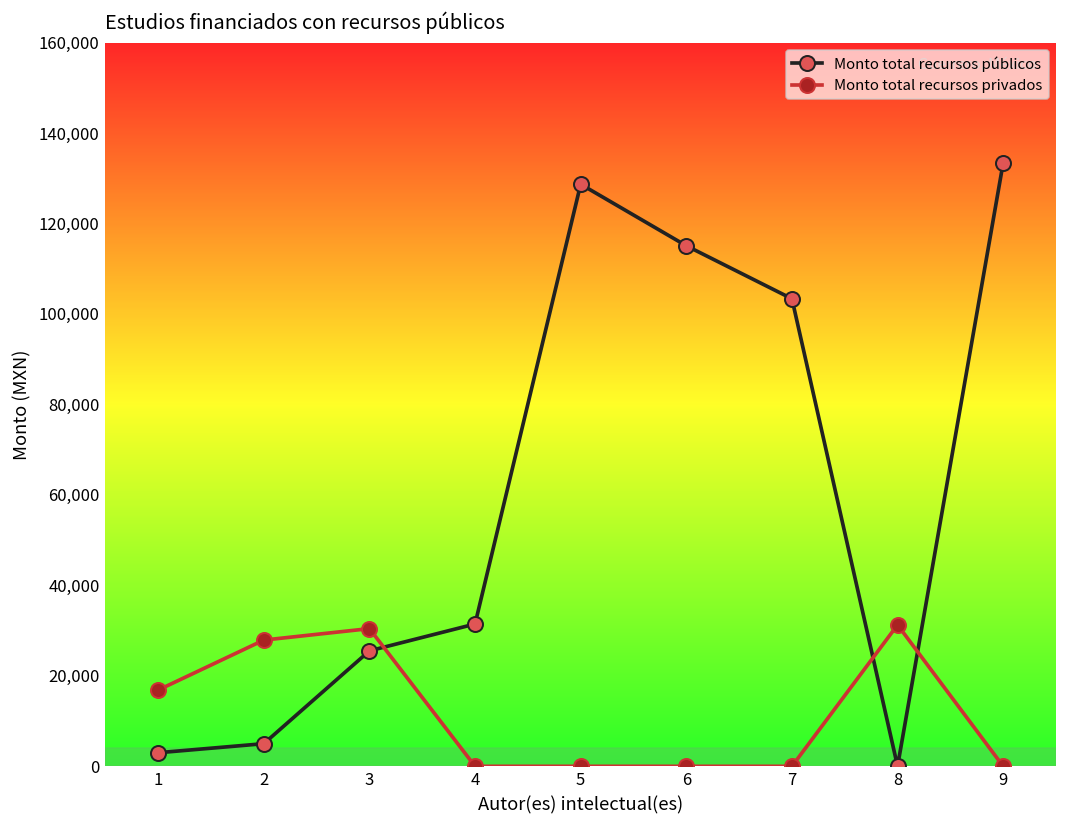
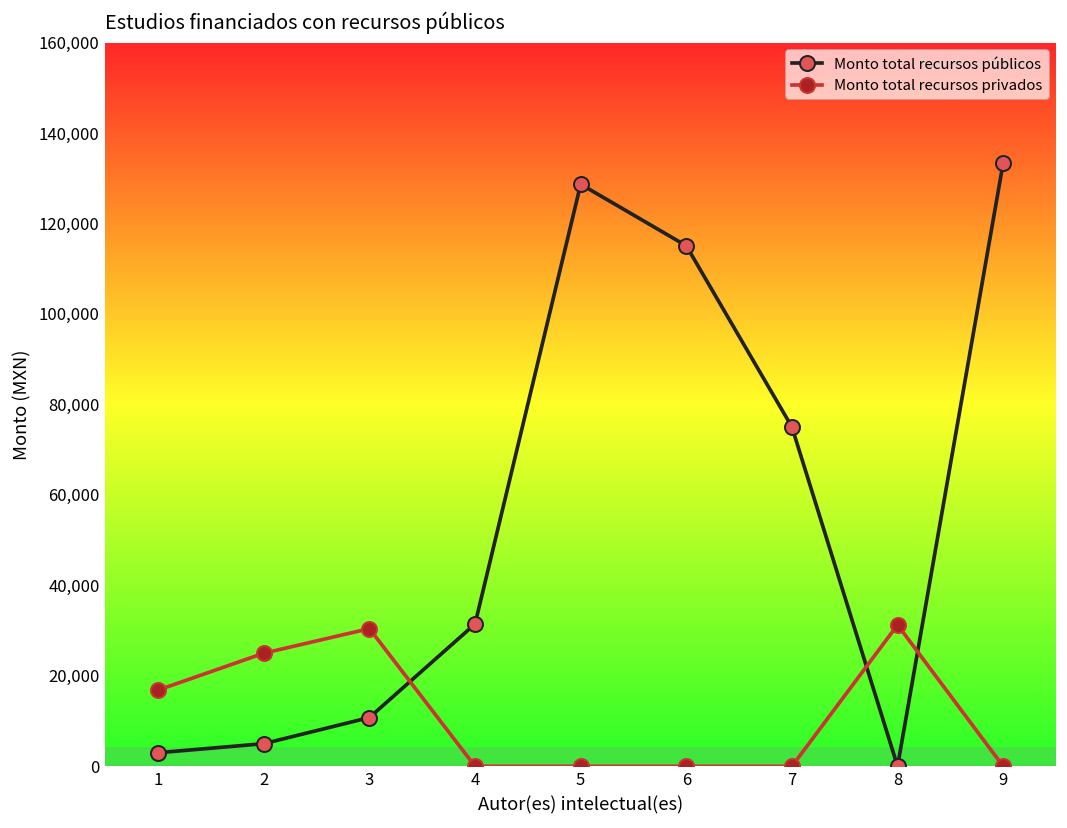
  {
    "Monto total recursos públicos": {
      "2": "5,000",
-     "3": "26,000",
+     "3": "11,000",
      "4": "31,000",
      "5": "129,000",
      "6": "115,000",
-     "7": "103,000",
+     "7": "75,000",
      "9": "133,000"
    },
    "Monto total recursos privados": {
      "1": "17,000",
-     "2": "28,000",
+     "2": "25,000",
      "3": "30,000",
      "8": "31,000"
    }
  }
